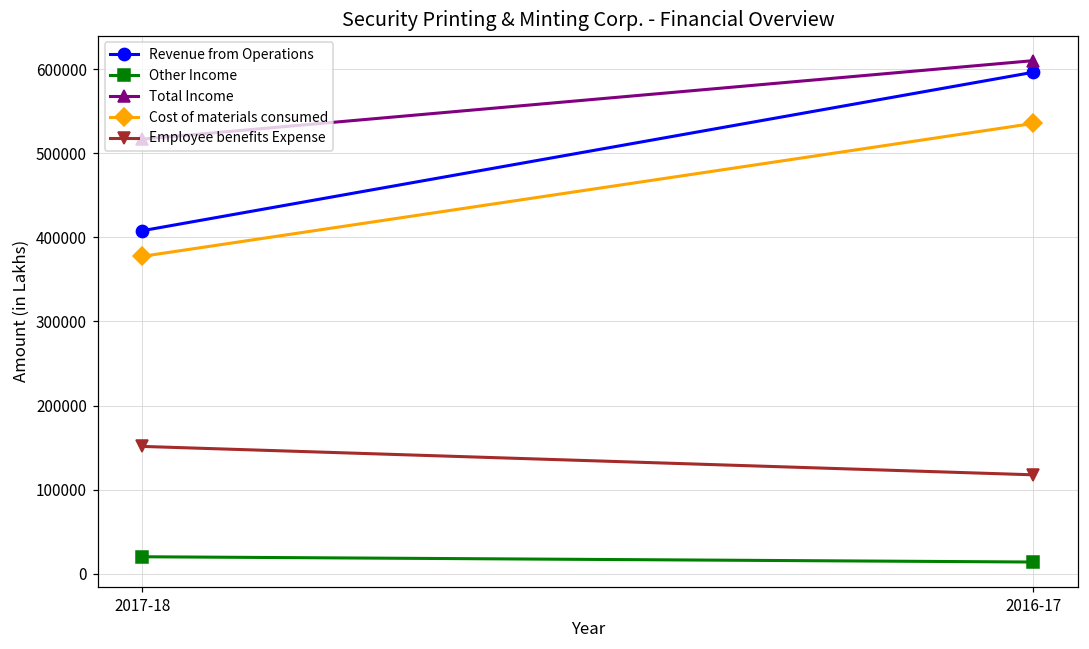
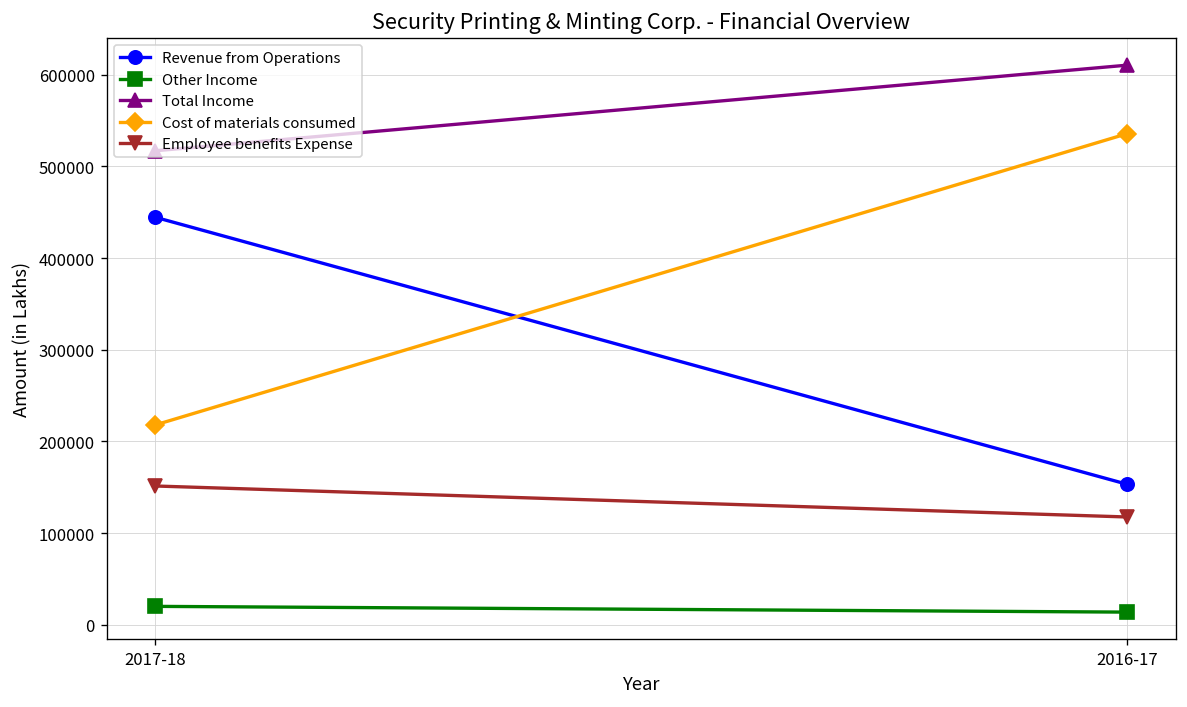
  {
    "Revenue from Operations": {
-     "2017-18": 410000,
-     "2016-17": 600000
+     "2017-18": 440000,
+     "2016-17": 150000
    },
    "Other Income": {
      "2017-18": 20000,
      "2016-17": 10000
    },
    "Total Income": {
      "2016-17": 610000
    },
    "Cost of materials consumed": {
-     "2017-18": 380000,
+     "2017-18": 220000,
      "2016-17": 540000
    },
    "Employee benefits Expense": {
      "2017-18": 150000,
      "2016-17": 120000
    }
  }
